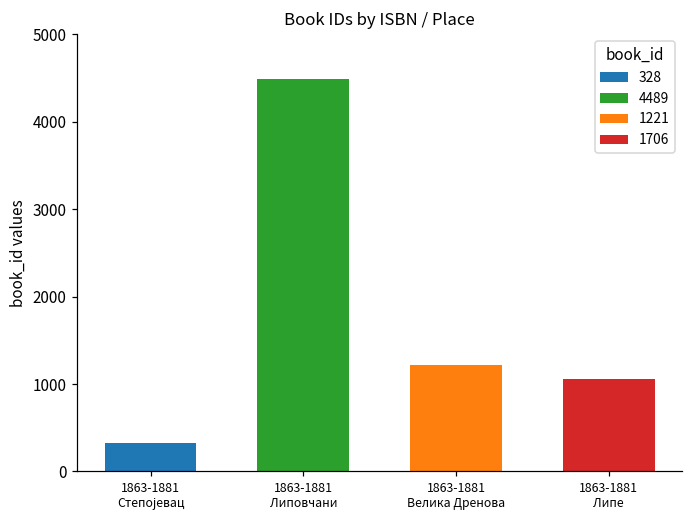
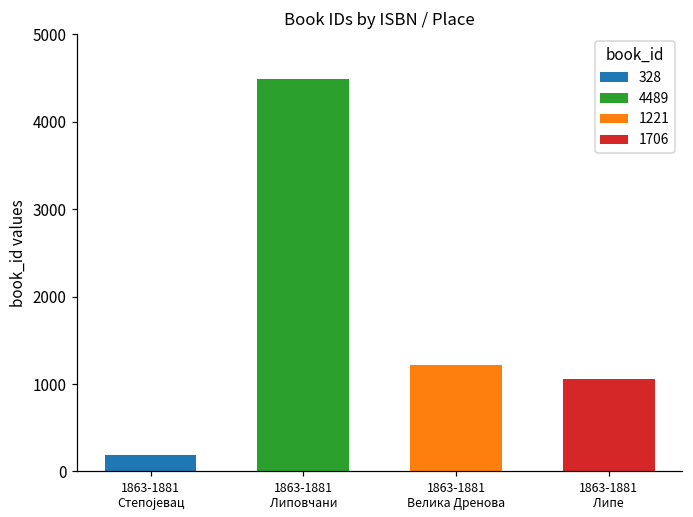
  {
-   "1863-1881 Степојевац": 300,
+   "1863-1881 Степојевац": 200,
    "1863-1881 Липовчани": 4500,
    "1863-1881 Велика Дренова": 1200,
    "1863-1881 Липе": 1100
  }
